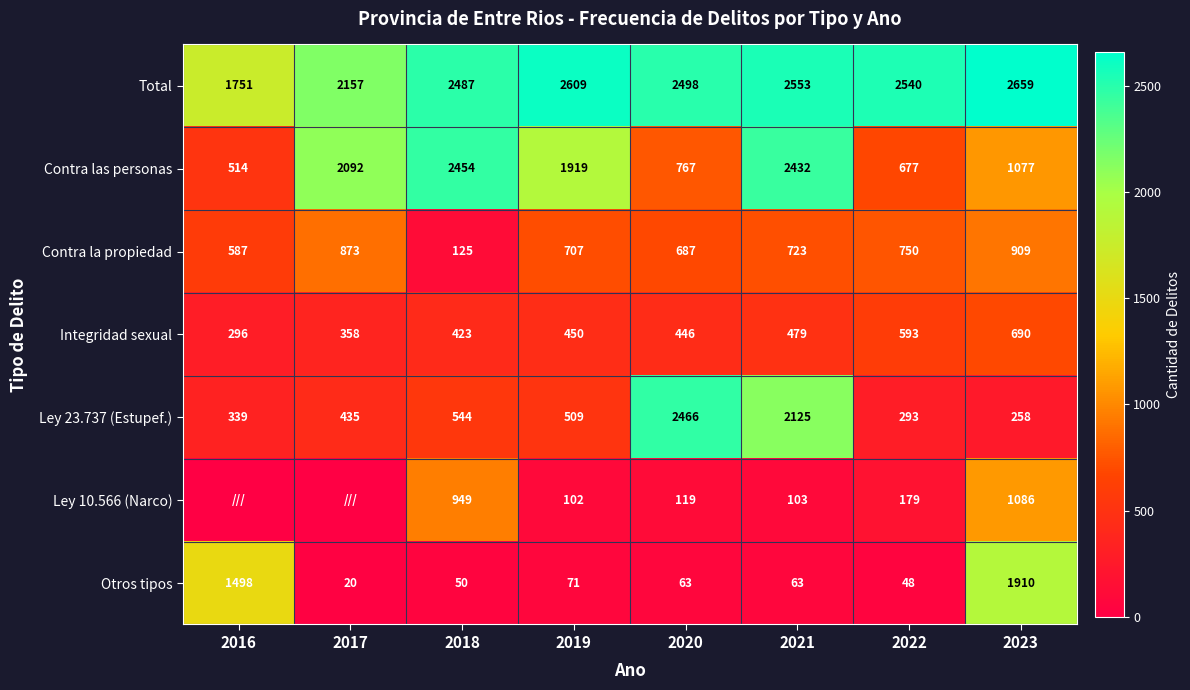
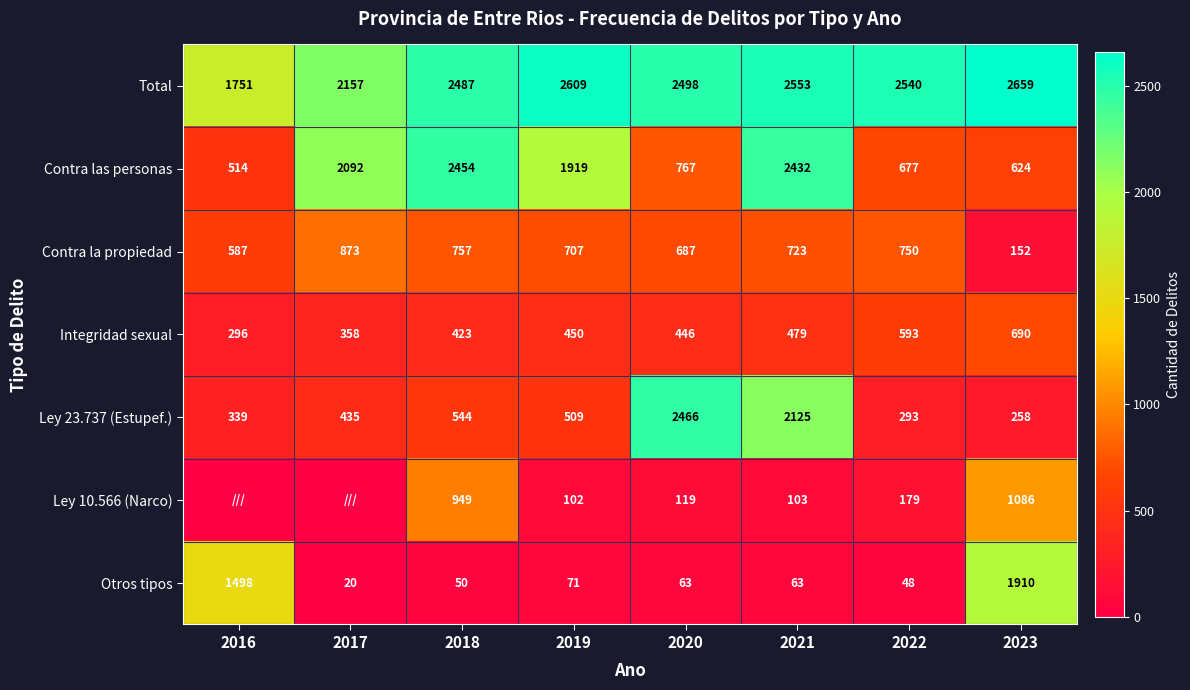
  {
    "Total": {
      "2016": 1751,
      "2017": 2157,
      "2018": 2487,
      "2019": 2609,
      "2020": 2498,
      "2021": 2553,
      "2022": 2540,
      "2023": 2659
    },
    "Contra las personas": {
      "2016": 514,
      "2017": 2092,
      "2018": 2454,
      "2019": 1919,
      "2020": 767,
      "2021": 2432,
      "2022": 677,
-     "2023": 1077
+     "2023": 624
    },
    "Contra la propiedad": {
      "2016": 587,
      "2017": 873,
-     "2018": 125,
+     "2018": 757,
      "2019": 707,
      "2020": 687,
      "2021": 723,
      "2022": 750,
-     "2023": 909
+     "2023": 152
    },
    "Integridad sexual": {
      "2016": 296,
      "2017": 358,
      "2018": 423,
      "2019": 450,
      "2020": 446,
      "2021": 479,
      "2022": 593,
      "2023": 690
    },
    "Ley 23.737 (Estupef.)": {
      "2016": 339,
      "2017": 435,
      "2018": 544,
      "2019": 509,
      "2020": 2466,
      "2021": 2125,
      "2022": 293,
      "2023": 258
    },
    "Ley 10.566 (Narco)": {
      "2018": 949,
      "2019": 102,
      "2020": 119,
      "2021": 103,
      "2022": 179,
      "2023": 1086
    },
    "Otros tipos": {
      "2016": 1498,
      "2017": 20,
      "2018": 50,
      "2019": 71,
      "2020": 63,
      "2021": 63,
      "2022": 48,
      "2023": 1910
    }
  }
